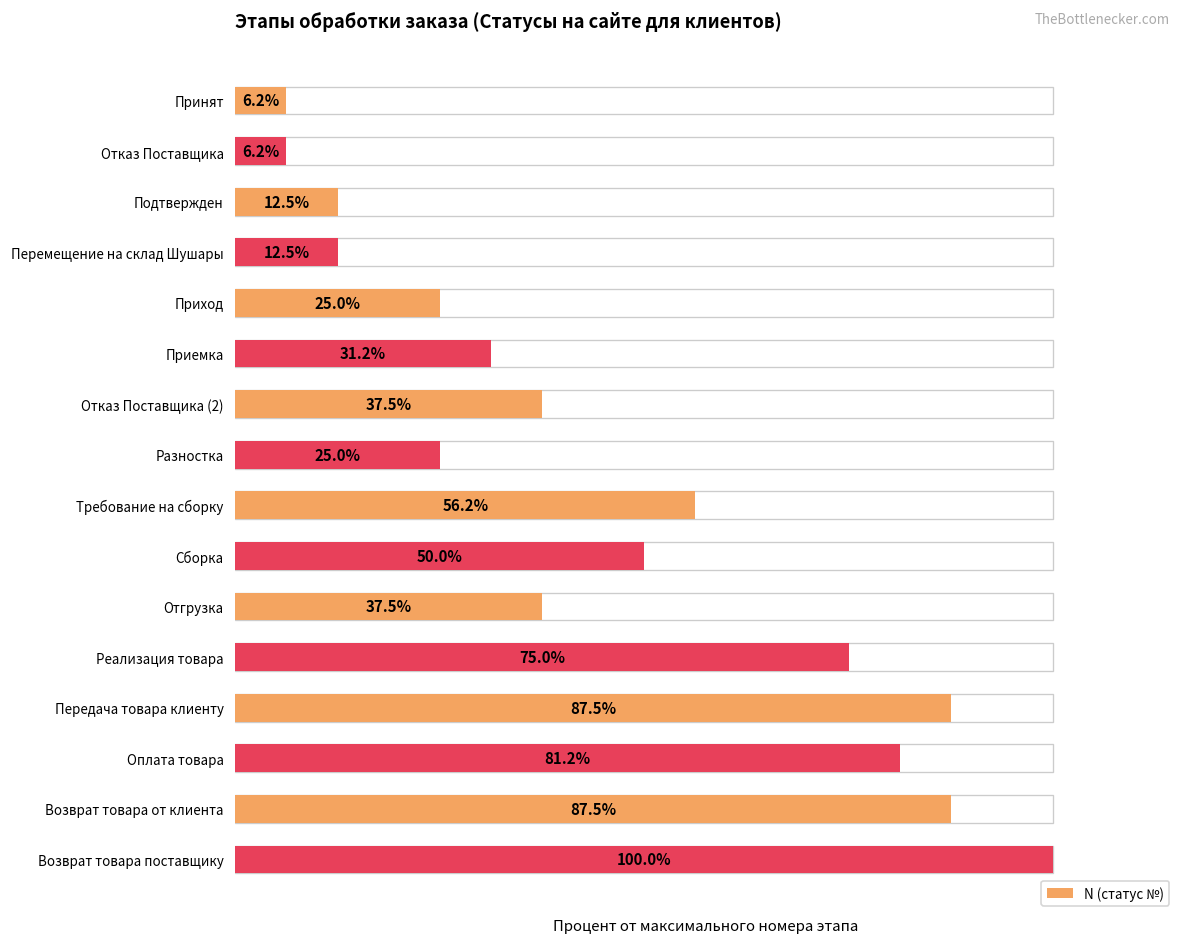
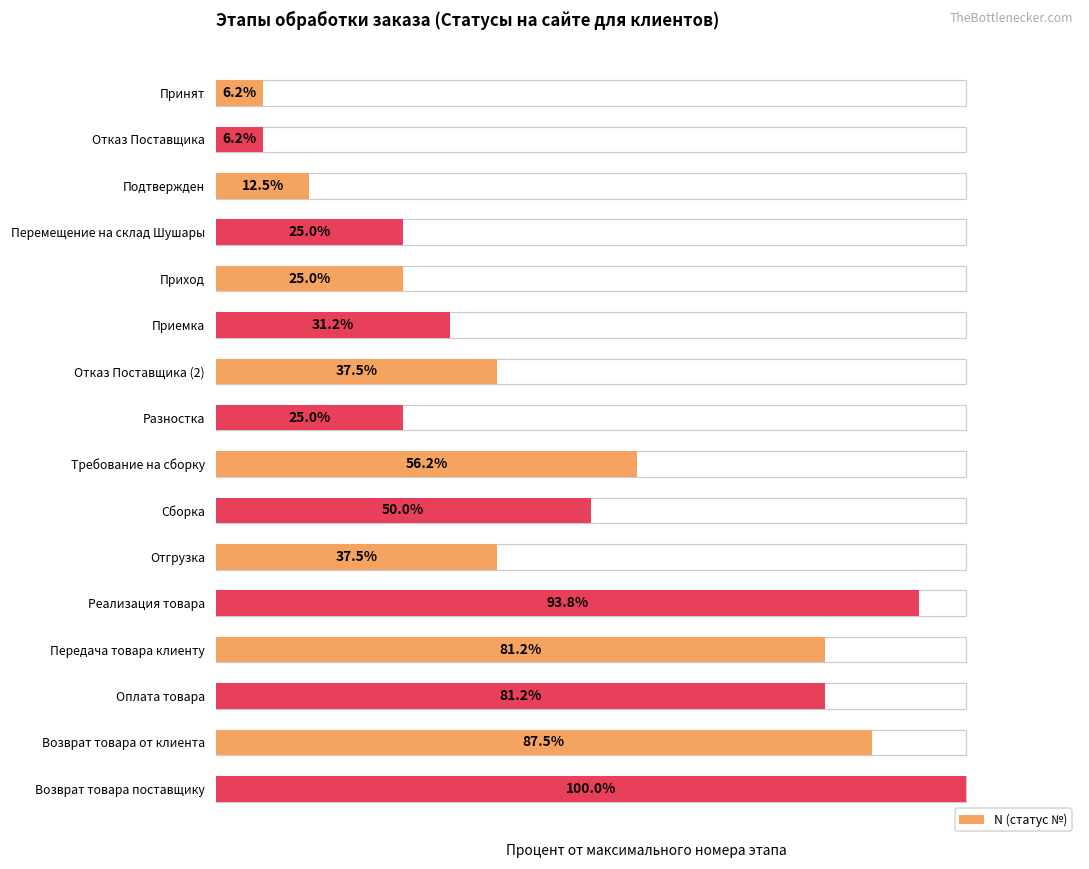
  {
    "N (статус №)": {
-     "Перемещение на склад Шушары": "12.5%",
-     "Реализация товара": "75.0%",
-     "Передача товара клиенту": "87.5%",
+     "Перемещение на склад Шушары": "25.0%",
+     "Реализация товара": "93.8%",
+     "Передача товара клиенту": "81.2%",
      "Возврат товара поставщику": "100.0%"
    }
  }
